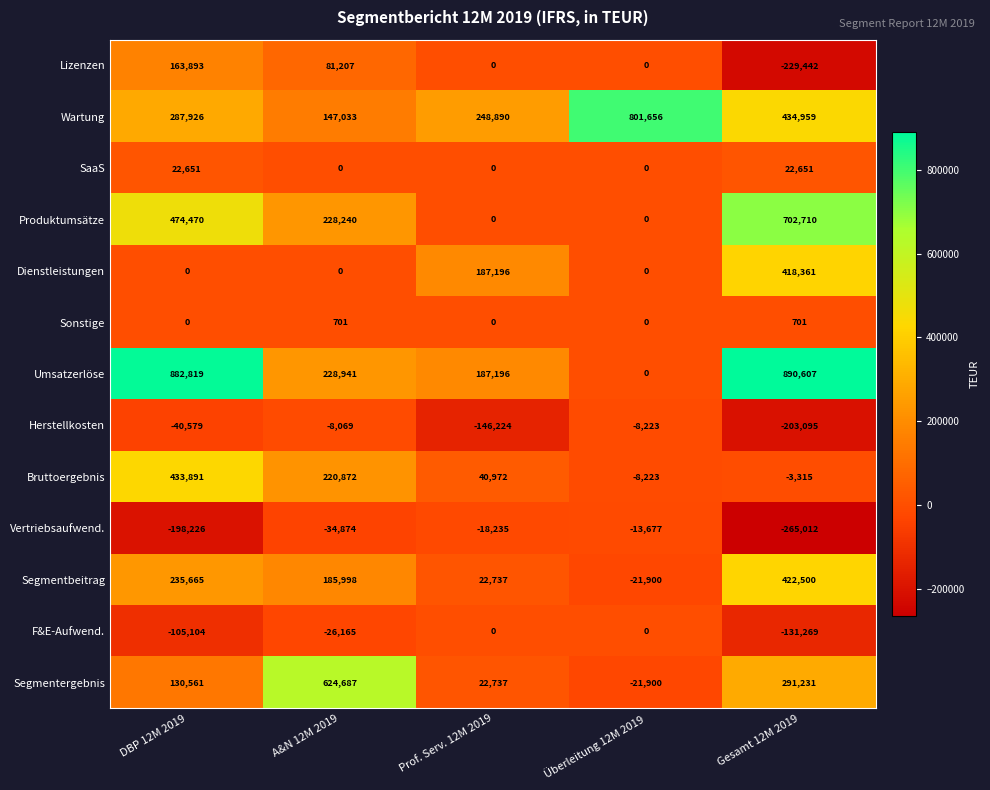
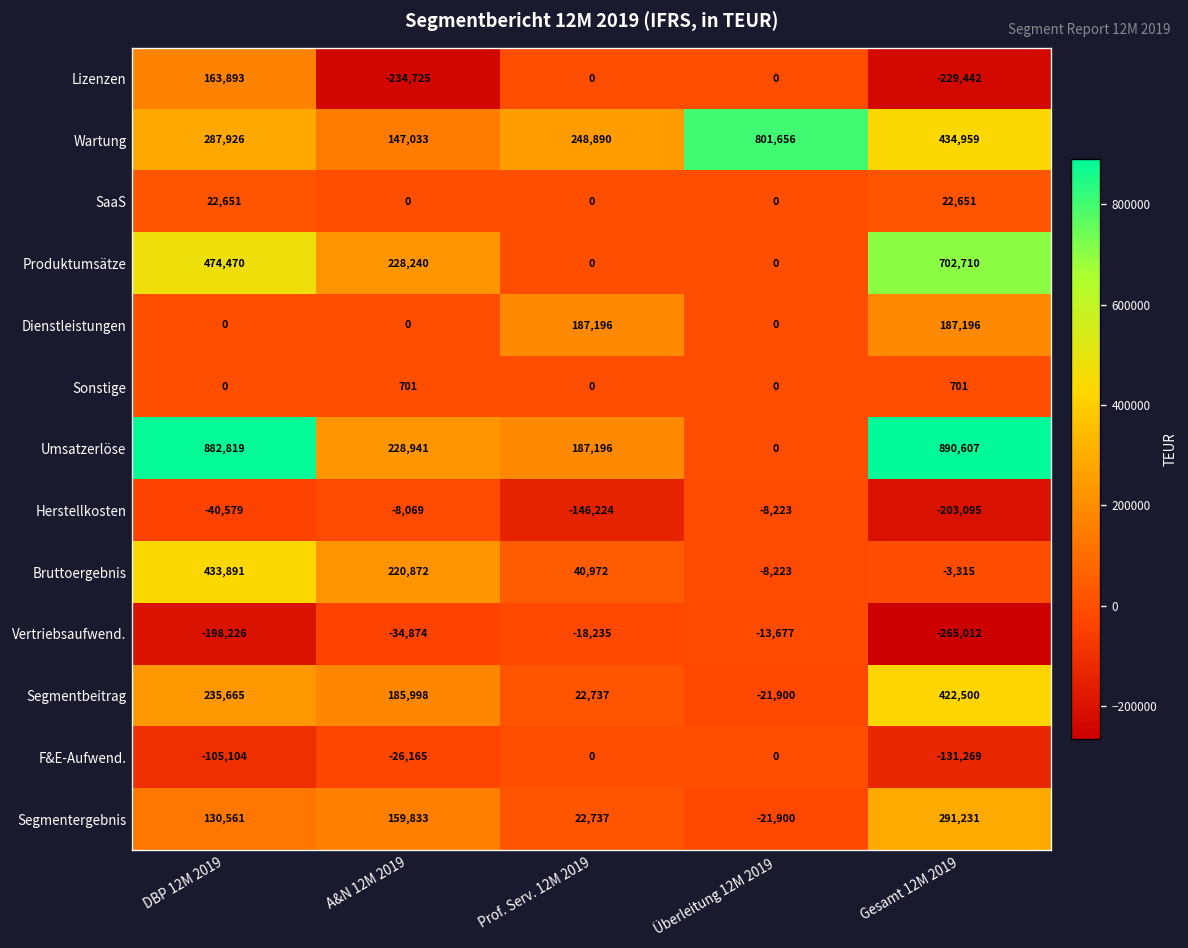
  {
    "Lizenzen": {
      "DBP 12M 2019": "163,893",
-     "A&N 12M 2019": "81,207",
+     "A&N 12M 2019": "-234,725",
      "Prof. Serv. 12M 2019": "0",
      "Überleitung 12M 2019": "0",
      "Gesamt 12M 2019": "-229,442"
    },
    "Wartung": {
      "DBP 12M 2019": "287,926",
      "A&N 12M 2019": "147,033",
      "Prof. Serv. 12M 2019": "248,890",
      "Überleitung 12M 2019": "801,656",
      "Gesamt 12M 2019": "434,959"
    },
    "SaaS": {
      "DBP 12M 2019": "22,651",
      "A&N 12M 2019": "0",
      "Prof. Serv. 12M 2019": "0",
      "Überleitung 12M 2019": "0",
      "Gesamt 12M 2019": "22,651"
    },
    "Produktumsätze": {
      "DBP 12M 2019": "474,470",
      "A&N 12M 2019": "228,240",
      "Prof. Serv. 12M 2019": "0",
      "Überleitung 12M 2019": "0",
      "Gesamt 12M 2019": "702,710"
    },
    "Dienstleistungen": {
      "DBP 12M 2019": "0",
      "A&N 12M 2019": "0",
      "Prof. Serv. 12M 2019": "187,196",
      "Überleitung 12M 2019": "0",
-     "Gesamt 12M 2019": "418,361"
+     "Gesamt 12M 2019": "187,196"
    },
    "Sonstige": {
      "DBP 12M 2019": "0",
      "A&N 12M 2019": "701",
      "Prof. Serv. 12M 2019": "0",
      "Überleitung 12M 2019": "0",
      "Gesamt 12M 2019": "701"
    },
    "Umsatzerlöse": {
      "DBP 12M 2019": "882,819",
      "A&N 12M 2019": "228,941",
      "Prof. Serv. 12M 2019": "187,196",
      "Überleitung 12M 2019": "0",
      "Gesamt 12M 2019": "890,607"
    },
    "Herstellkosten": {
      "DBP 12M 2019": "-40,579",
      "A&N 12M 2019": "-8,069",
      "Prof. Serv. 12M 2019": "-146,224",
      "Überleitung 12M 2019": "-8,223",
      "Gesamt 12M 2019": "-203,095"
    },
    "Bruttoergebnis": {
      "DBP 12M 2019": "433,891",
      "A&N 12M 2019": "220,872",
      "Prof. Serv. 12M 2019": "40,972",
      "Überleitung 12M 2019": "-8,223",
      "Gesamt 12M 2019": "-3,315"
    },
    "Vertriebsaufwend.": {
      "DBP 12M 2019": "-198,226",
      "A&N 12M 2019": "-34,874",
      "Prof. Serv. 12M 2019": "-18,235",
      "Überleitung 12M 2019": "-13,677",
      "Gesamt 12M 2019": "-265,012"
    },
    "Segmentbeitrag": {
      "DBP 12M 2019": "235,665",
      "A&N 12M 2019": "185,998",
      "Prof. Serv. 12M 2019": "22,737",
      "Überleitung 12M 2019": "-21,900",
      "Gesamt 12M 2019": "422,500"
    },
    "F&E-Aufwend.": {
      "DBP 12M 2019": "-105,104",
      "A&N 12M 2019": "-26,165",
      "Prof. Serv. 12M 2019": "0",
      "Überleitung 12M 2019": "0",
      "Gesamt 12M 2019": "-131,269"
    },
    "Segmentergebnis": {
      "DBP 12M 2019": "130,561",
-     "A&N 12M 2019": "624,687",
+     "A&N 12M 2019": "159,833",
      "Prof. Serv. 12M 2019": "22,737",
      "Überleitung 12M 2019": "-21,900",
      "Gesamt 12M 2019": "291,231"
    }
  }
